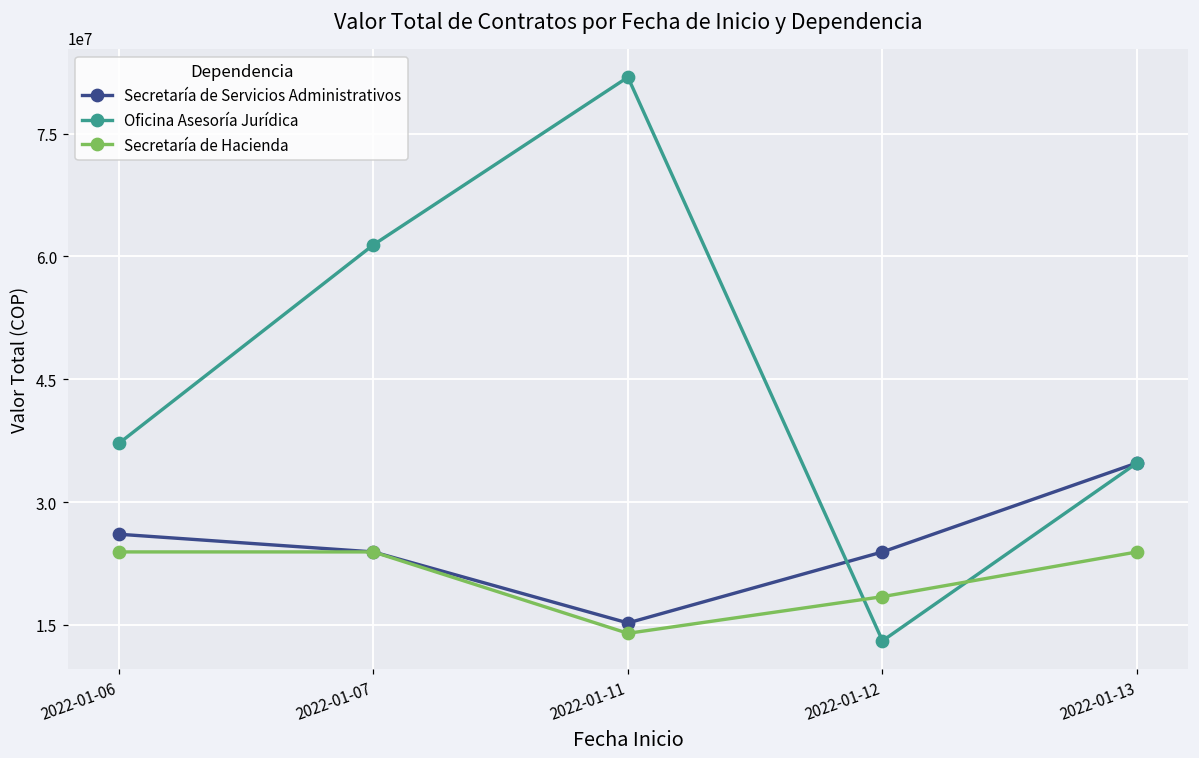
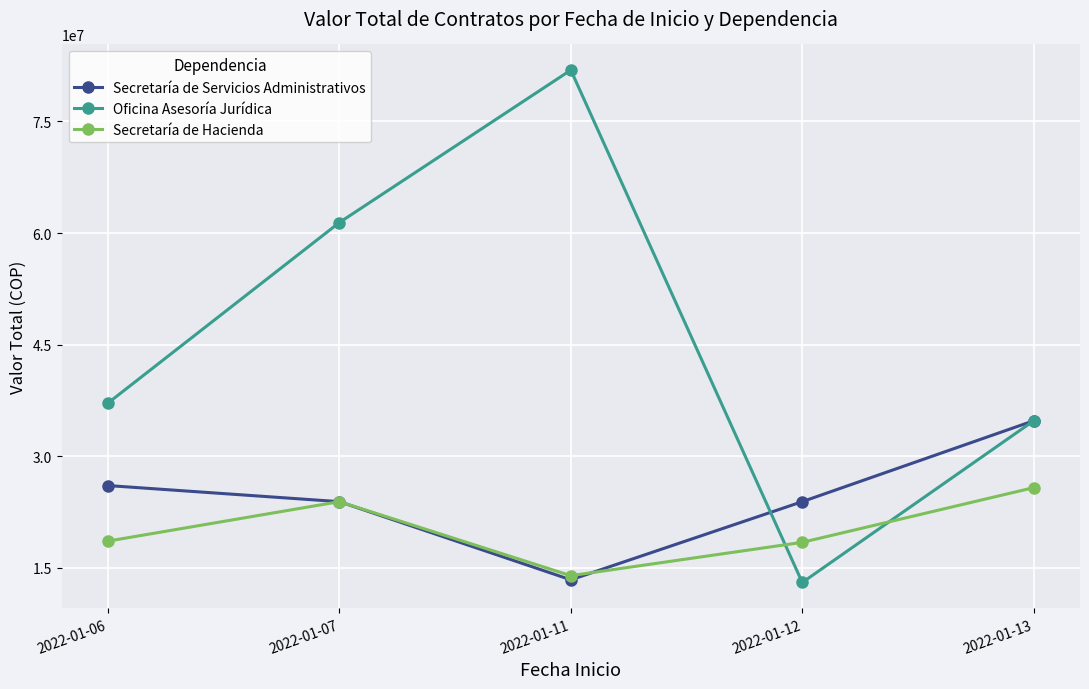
  {
    "Secretaría de Servicios Administrativos": {
      "2022-01-06": 26000000,
-     "2022-01-11": 15000000,
+     "2022-01-11": 13000000,
      "2022-01-12": 24000000
    },
    "Oficina Asesoría Jurídica": {
      "2022-01-06": 37000000,
      "2022-01-07": 61000000,
      "2022-01-11": 82000000,
      "2022-01-12": 13000000
    },
    "Secretaría de Hacienda": {
-     "2022-01-06": 24000000,
+     "2022-01-06": 19000000,
      "2022-01-11": 14000000,
      "2022-01-12": 18000000,
-     "2022-01-13": 24000000
+     "2022-01-13": 26000000
    }
  }
